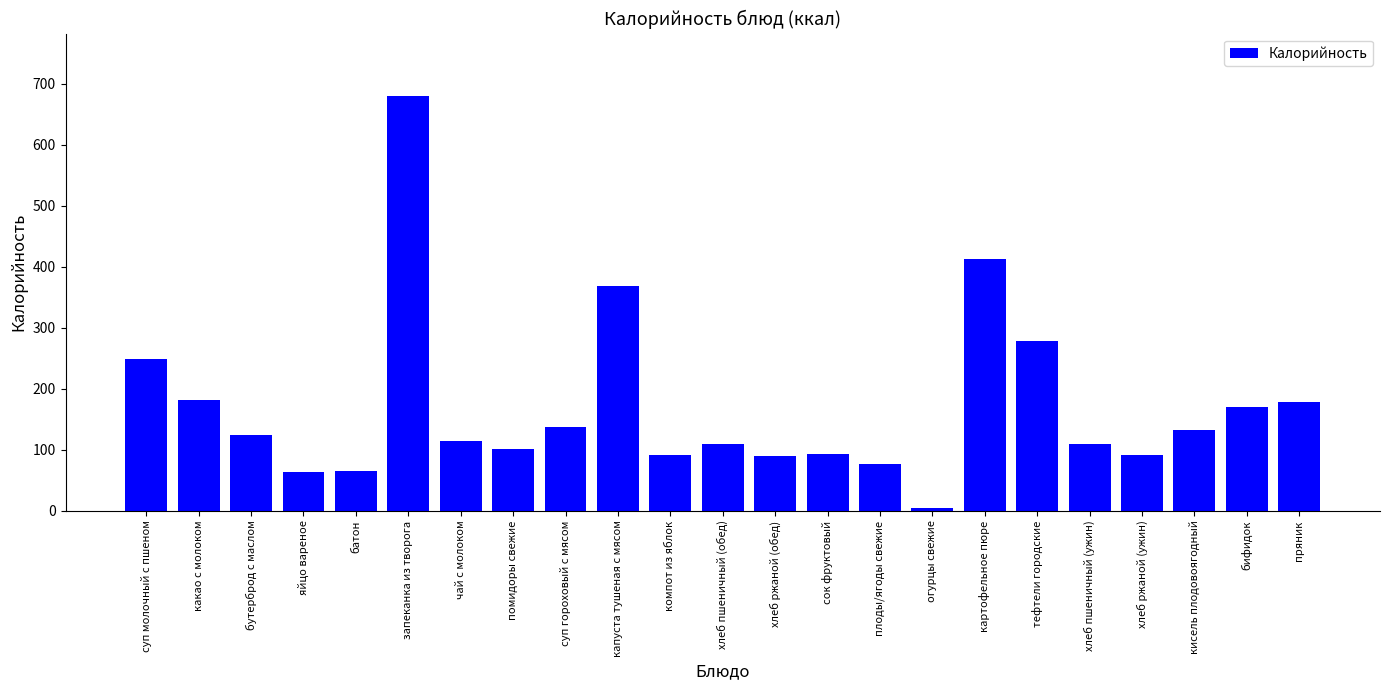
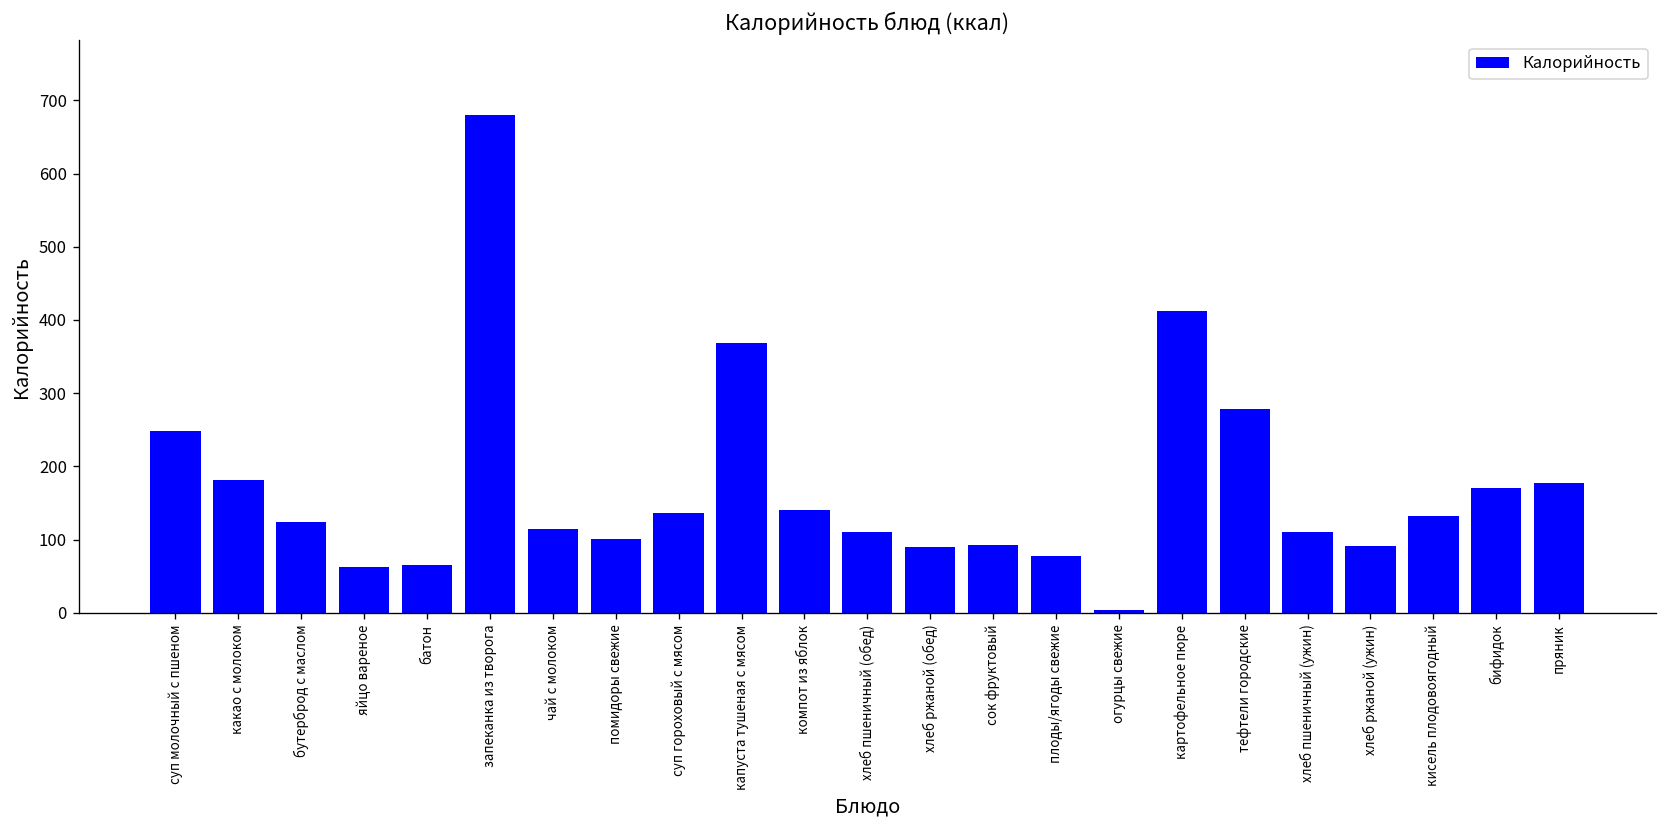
  {
    "суп молочный с пшеном": 250,
    "какао с молоком": 180,
    "бутерброд с маслом": 120,
    "яйцо вареное": 60,
    "батон": 70,
    "запеканка из творога": 680,
    "чай с молоком": 110,
    "помидоры свежие": 100,
    "суп гороховый с мясом": 140,
    "капуста тушеная с мясом": 370,
-   "компот из яблок": 90,
+   "компот из яблок": 140,
    "хлеб пшеничный (обед)": 110,
    "хлеб ржаной (обед)": 90,
    "сок фруктовый": 90,
    "плоды/ягоды свежие": 80,
    "картофельное пюре": 410,
    "тефтели городские": 280,
    "хлеб пшеничный (ужин)": 110,
    "хлеб ржаной (ужин)": 90,
    "кисель плодовоягодный": 130,
    "бифидок": 170,
    "пряник": 180
  }
